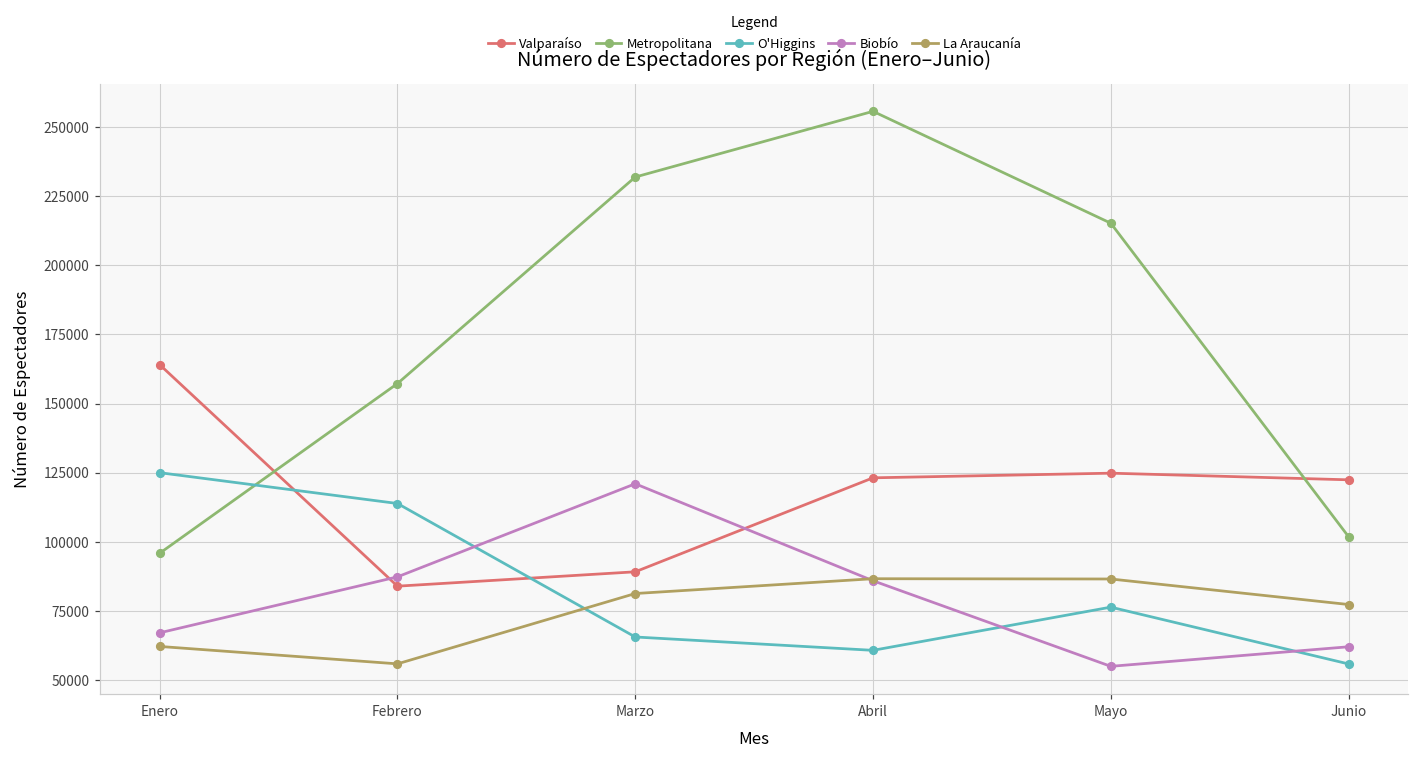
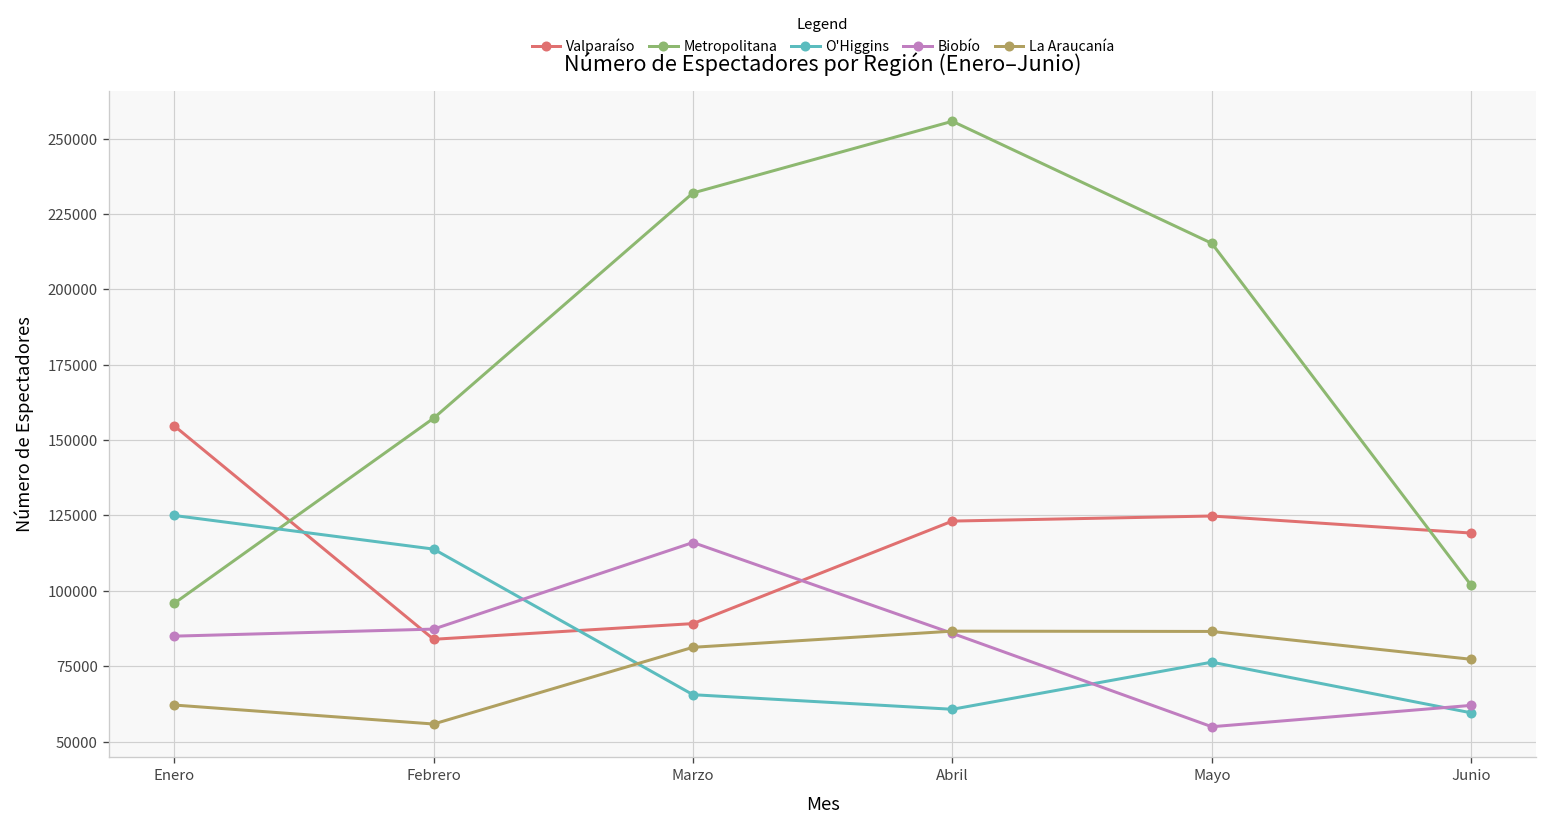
  {
    "Valparaíso": {
-     "Enero": 164000,
+     "Enero": 155000,
      "Febrero": 84000,
      "Marzo": 89000,
      "Abril": 123000,
      "Mayo": 125000,
-     "Junio": 122000
+     "Junio": 119000
    },
    "O'Higgins": {
      "Enero": 125000,
      "Febrero": 114000,
      "Marzo": 66000,
      "Abril": 61000,
      "Mayo": 76000,
-     "Junio": 56000
+     "Junio": 60000
    },
    "Biobío": {
-     "Enero": 67000,
+     "Enero": 85000,
      "Febrero": 87000,
-     "Marzo": 121000,
+     "Marzo": 116000,
      "Mayo": 55000,
      "Junio": 62000
    }
  }
